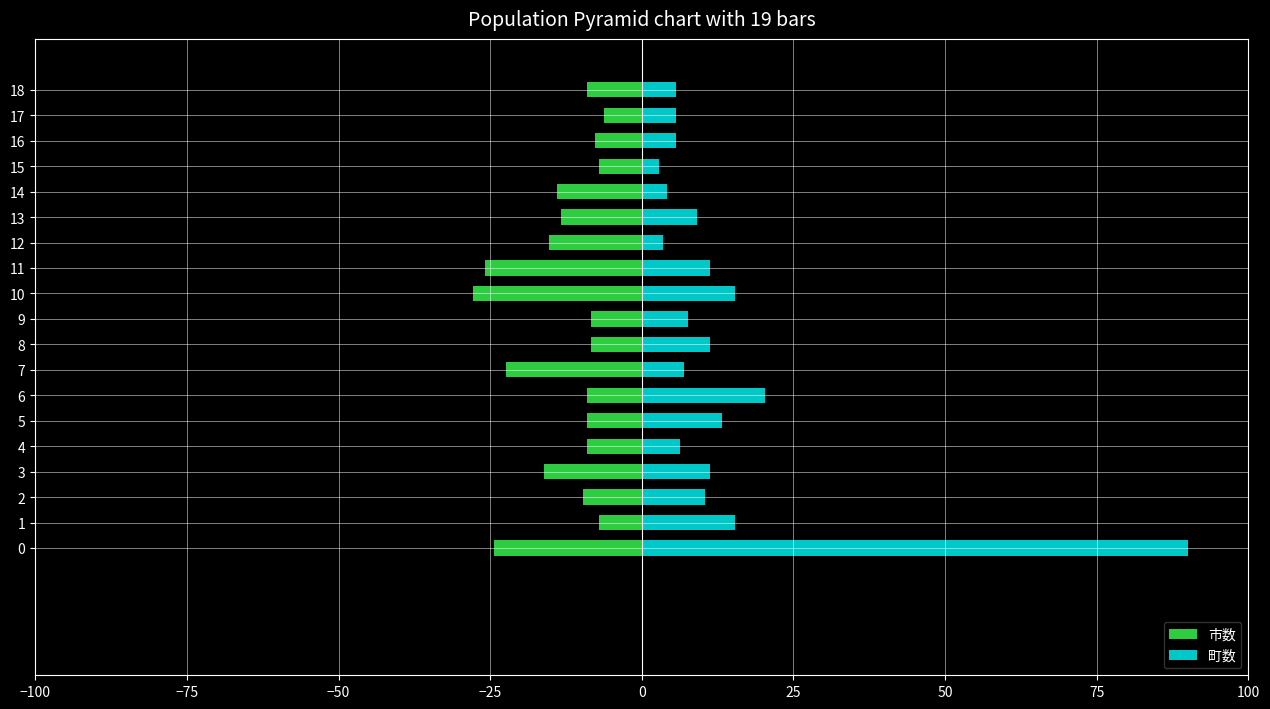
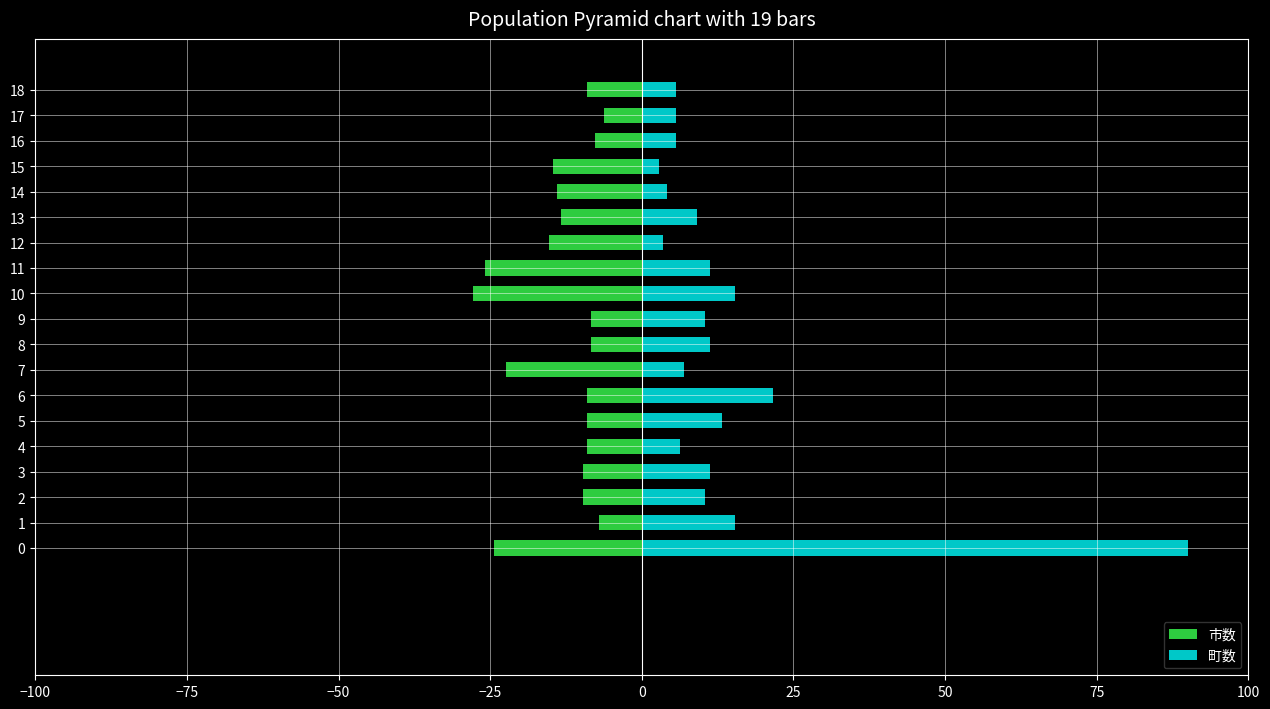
  {
    "市数": {
      "18": -9,
      "17": -6,
      "16": -8,
-     "15": -7,
+     "15": -15,
      "14": -14,
      "13": -13,
      "12": -15,
      "11": -26,
      "10": -28,
      "9": -8,
      "8": -8,
      "7": -22,
      "6": -9,
      "5": -9,
      "4": -9,
-     "3": -16,
+     "3": -10,
      "2": -10,
      "1": -7,
      "0": -24
    },
    "町数": {
      "18": 6,
      "17": 6,
      "16": 6,
      "15": 3,
      "14": 4,
      "13": 9,
      "12": 3,
      "11": 11,
      "10": 15,
-     "9": 8,
+     "9": 10,
      "8": 11,
      "7": 7,
-     "6": 20,
+     "6": 22,
      "5": 13,
      "4": 6,
      "3": 11,
      "2": 10,
      "1": 15,
      "0": 90
    }
  }
